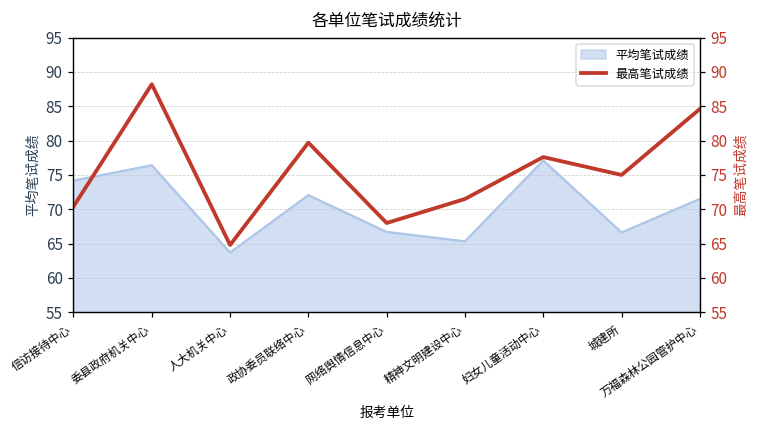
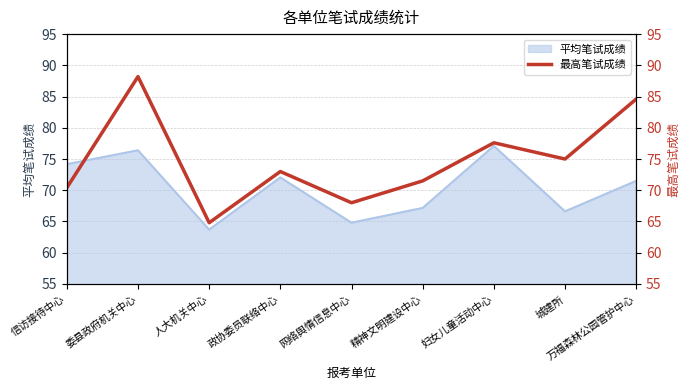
  {
    "平均笔试成绩": {
      "信访接待中心": 74,
      "委县政府机关中心": 76,
      "人大机关中心": 64,
      "政协委员联络中心": 72,
-     "网络舆情信息中心": 67,
-     "精神文明建设中心": 65,
+     "网络舆情信息中心": 65,
+     "精神文明建设中心": 67,
      "妇女儿童活动中心": 77,
      "城建所": 67,
      "万福森林公园管护中心": 72
    },
    "最高笔试成绩": {
      "信访接待中心": 70,
      "委县政府机关中心": 88,
      "人大机关中心": 65,
-     "政协委员联络中心": 80,
+     "政协委员联络中心": 73,
      "网络舆情信息中心": 68,
      "精神文明建设中心": 72,
      "妇女儿童活动中心": 78,
      "城建所": 75,
      "万福森林公园管护中心": 85
    }
  }
